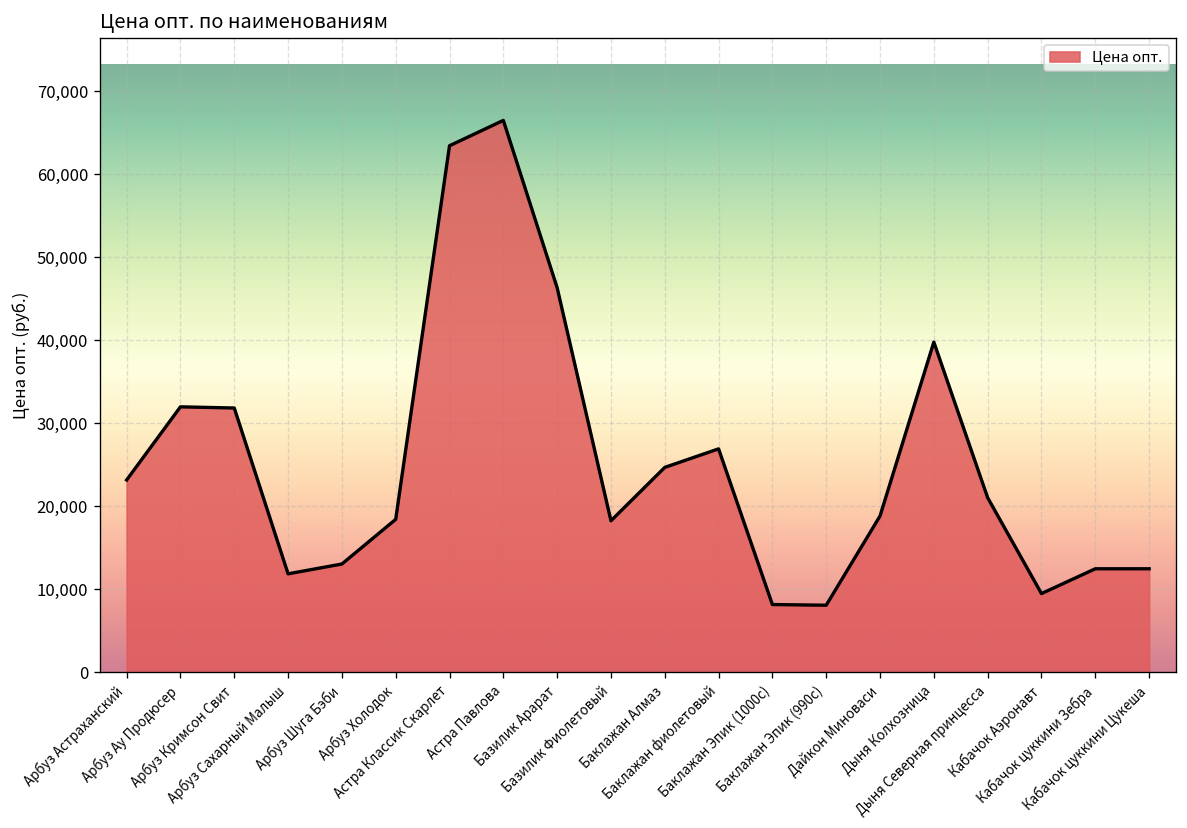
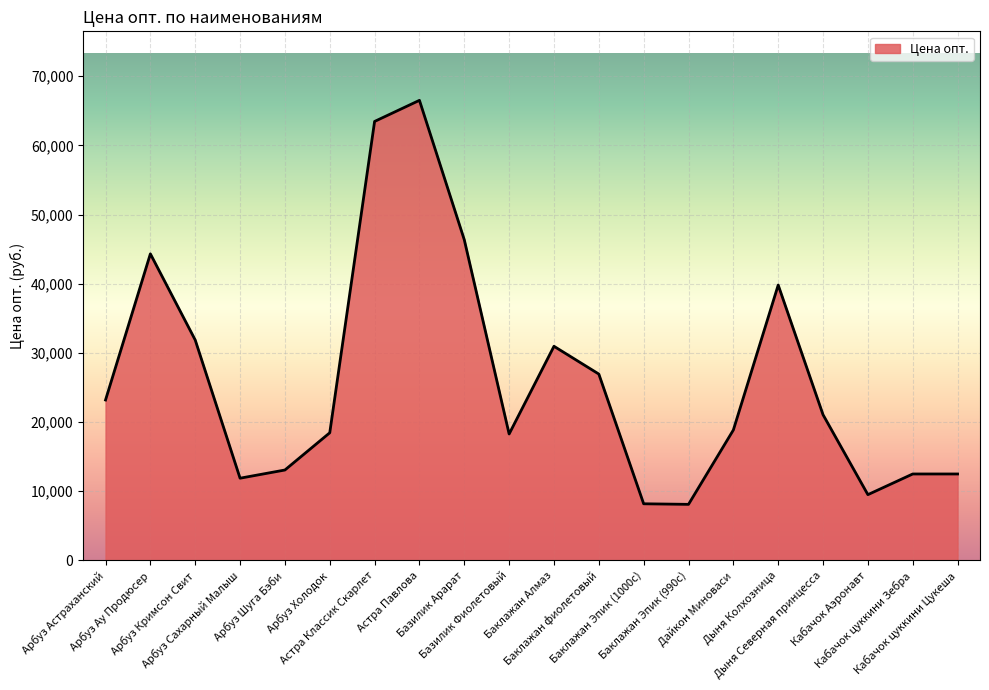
  {
    "Арбуз Астраханский": "23,000",
-   "Арбуз Ау Продюсер": "32,000",
+   "Арбуз Ау Продюсер": "44,000",
    "Арбуз Кримсон Свит": "32,000",
    "Арбуз Сахарный Малыш": "12,000",
    "Арбуз Шуга Бэби": "13,000",
    "Арбуз Холодок": "18,000",
    "Астра Классик Скарлет": "63,000",
    "Астра Павлова": "67,000",
    "Базилик Арарат": "46,000",
    "Базилик Фиолетовый": "18,000",
-   "Баклажан Алмаз": "25,000",
+   "Баклажан Алмаз": "31,000",
    "Баклажан фиолетовый": "27,000",
    "Баклажан Эпик (1000с)": "8,000",
    "Баклажан Эпик (990с)": "8,000",
    "Дайкон Миноваси": "19,000",
    "Дыня Колхозница": "40,000",
    "Дыня Северная принцесса": "21,000",
    "Кабачок Аэронавт": "10,000",
    "Кабачок цуккини Зебра": "12,000",
    "Кабачок цуккини Цукеша": "12,000"
  }
